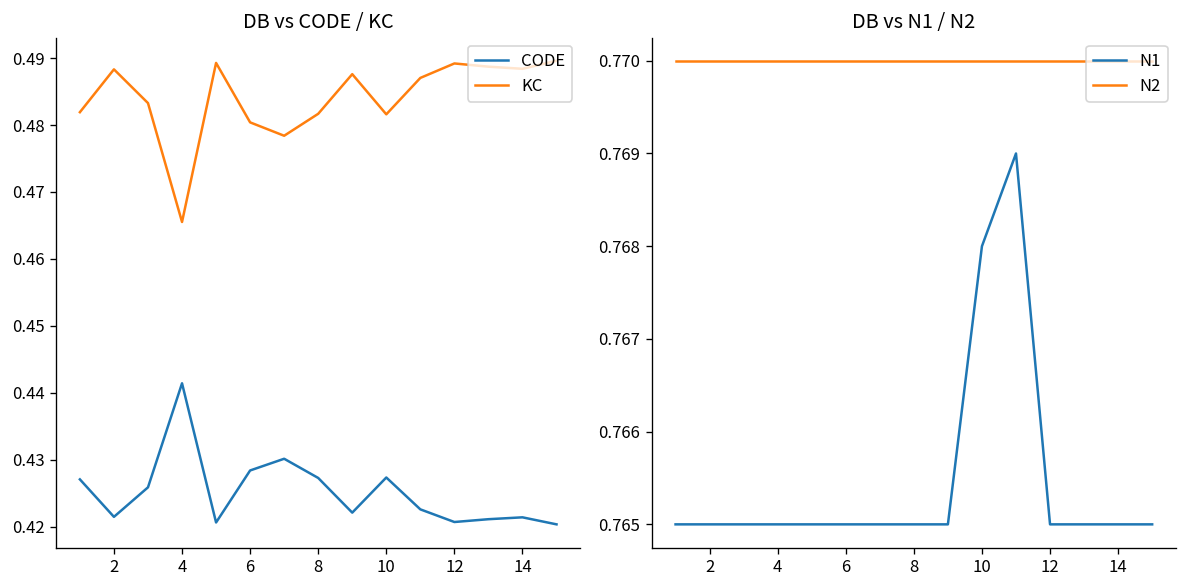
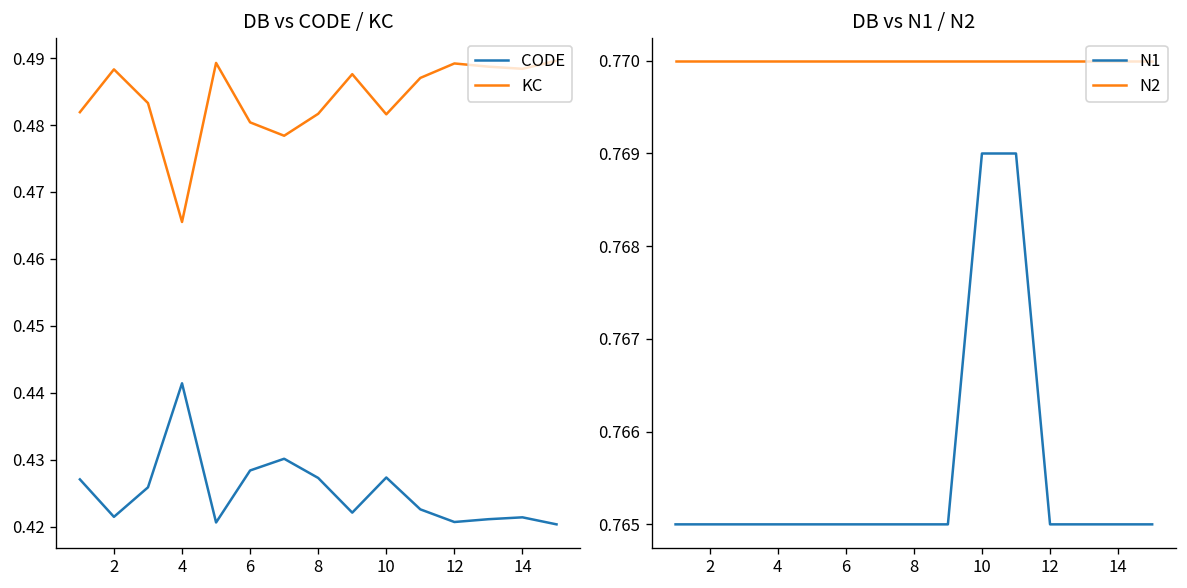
  {
    "DB vs CODE / KC": {
      "CODE": {
        "2": 0.421,
        "4": 0.441,
        "6": 0.428,
        "8": 0.427,
        "10": 0.427,
        "12": 0.421,
        "14": 0.421
      },
      "KC": {
        "2": 0.488,
        "4": 0.466,
        "6": 0.480,
        "8": 0.482,
        "10": 0.482,
        "12": 0.489
      }
    },
    "DB vs N1 / N2": {
      "N1": {
        "2": 0.7650,
        "4": 0.7650,
        "6": 0.7650,
        "8": 0.7650,
-       "10": 0.7680,
+       "10": 0.7690,
        "12": 0.7650,
        "14": 0.7650
      },
      "N2": {
        "2": 0.7700,
        "4": 0.7700,
        "6": 0.7700,
        "8": 0.7700,
        "10": 0.7700,
        "12": 0.7700
      }
    }
  }
